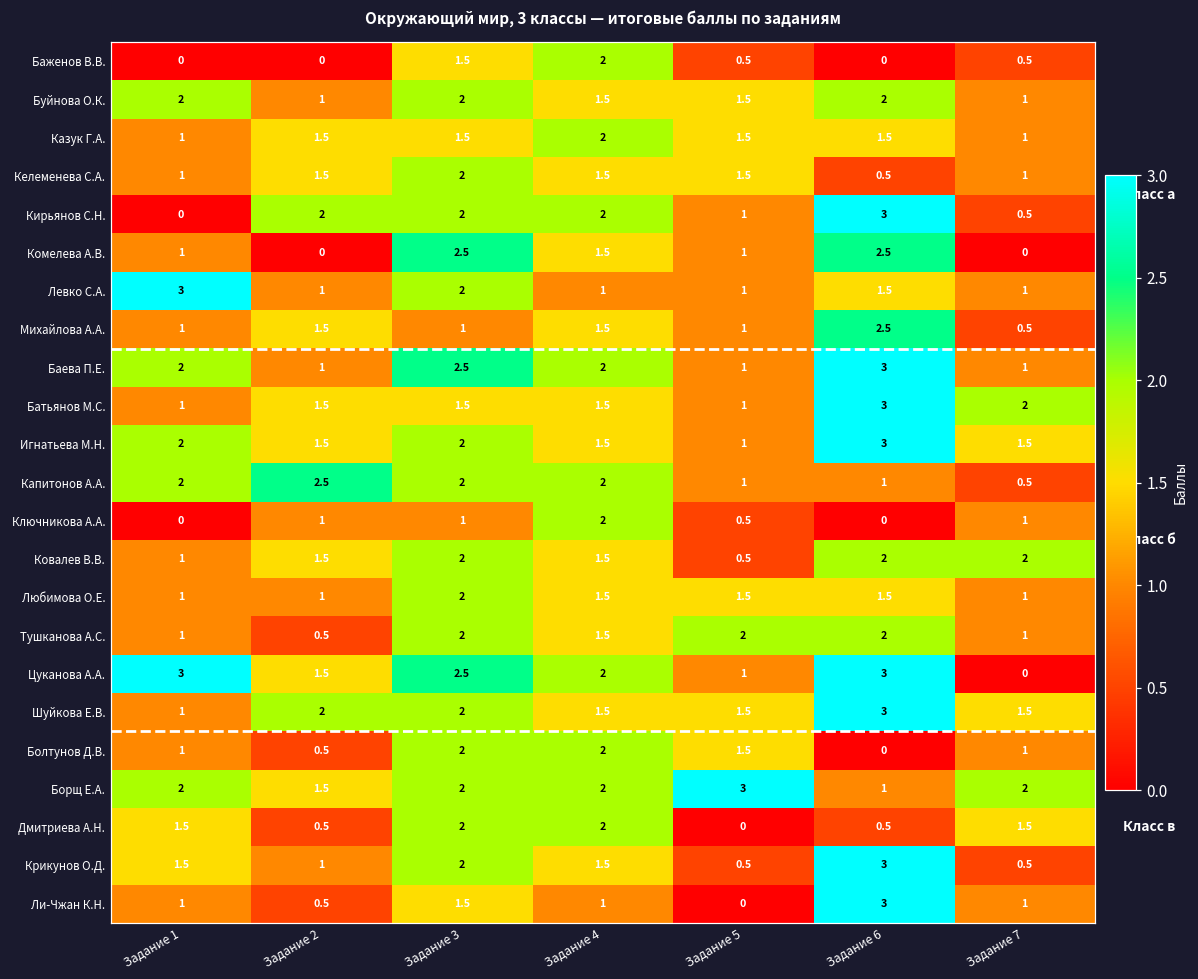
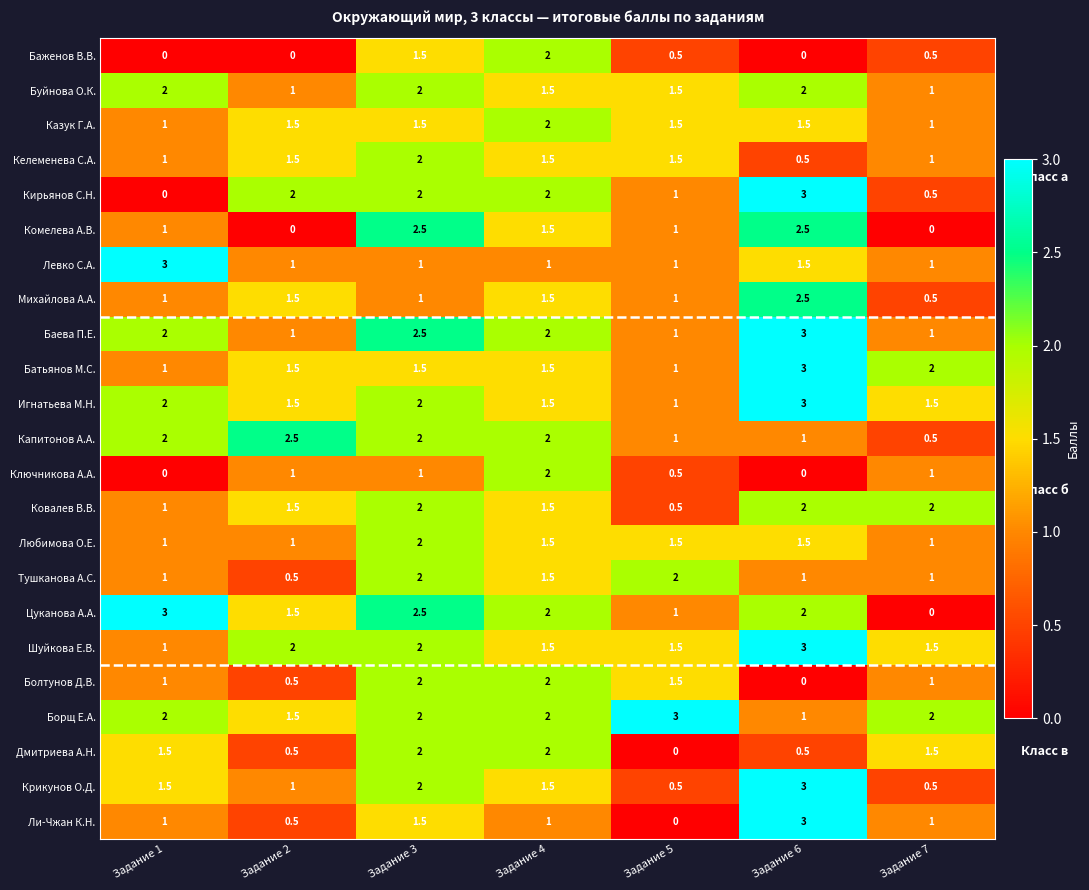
  {
    "Баженов В.В.": {
      "Задание 1": 0,
      "Задание 2": 0,
      "Задание 3": 1.5,
      "Задание 4": 2,
      "Задание 5": 0.5,
      "Задание 6": 0,
      "Задание 7": 0.5
    },
    "Буйнова О.К.": {
      "Задание 1": 2,
      "Задание 2": 1,
      "Задание 3": 2,
      "Задание 4": 1.5,
      "Задание 5": 1.5,
      "Задание 6": 2,
      "Задание 7": 1
    },
    "Казук Г.А.": {
      "Задание 1": 1,
      "Задание 2": 1.5,
      "Задание 3": 1.5,
      "Задание 4": 2,
      "Задание 5": 1.5,
      "Задание 6": 1.5,
      "Задание 7": 1
    },
    "Келеменева С.А.": {
      "Задание 1": 1,
      "Задание 2": 1.5,
      "Задание 3": 2,
      "Задание 4": 1.5,
      "Задание 5": 1.5,
      "Задание 6": 0.5,
      "Задание 7": 1
    },
    "Кирьянов С.Н.": {
      "Задание 1": 0,
      "Задание 2": 2,
      "Задание 3": 2,
      "Задание 4": 2,
      "Задание 5": 1,
      "Задание 6": 3,
      "Задание 7": 0.5
    },
    "Комелева А.В.": {
      "Задание 1": 1,
      "Задание 2": 0,
      "Задание 3": 2.5,
      "Задание 4": 1.5,
      "Задание 5": 1,
      "Задание 6": 2.5,
      "Задание 7": 0
    },
    "Левко С.А.": {
      "Задание 1": 3,
      "Задание 2": 1,
-     "Задание 3": 2,
+     "Задание 3": 1,
      "Задание 4": 1,
      "Задание 5": 1,
      "Задание 6": 1.5,
      "Задание 7": 1
    },
    "Михайлова А.А.": {
      "Задание 1": 1,
      "Задание 2": 1.5,
      "Задание 3": 1,
      "Задание 4": 1.5,
      "Задание 5": 1,
      "Задание 6": 2.5,
      "Задание 7": 0.5
    },
    "Баева П.Е.": {
      "Задание 1": 2,
      "Задание 2": 1,
      "Задание 3": 2.5,
      "Задание 4": 2,
      "Задание 5": 1,
      "Задание 6": 3,
      "Задание 7": 1
    },
    "Батьянов М.С.": {
      "Задание 1": 1,
      "Задание 2": 1.5,
      "Задание 3": 1.5,
      "Задание 4": 1.5,
      "Задание 5": 1,
      "Задание 6": 3,
      "Задание 7": 2
    },
    "Игнатьева М.Н.": {
      "Задание 1": 2,
      "Задание 2": 1.5,
      "Задание 3": 2,
      "Задание 4": 1.5,
      "Задание 5": 1,
      "Задание 6": 3,
      "Задание 7": 1.5
    },
    "Капитонов А.А.": {
      "Задание 1": 2,
      "Задание 2": 2.5,
      "Задание 3": 2,
      "Задание 4": 2,
      "Задание 5": 1,
      "Задание 6": 1,
      "Задание 7": 0.5
    },
    "Ключникова А.А.": {
      "Задание 1": 0,
      "Задание 2": 1,
      "Задание 3": 1,
      "Задание 4": 2,
      "Задание 5": 0.5,
      "Задание 6": 0,
      "Задание 7": 1
    },
    "Ковалев В.В.": {
      "Задание 1": 1,
      "Задание 2": 1.5,
      "Задание 3": 2,
      "Задание 4": 1.5,
      "Задание 5": 0.5,
      "Задание 6": 2,
      "Задание 7": 2
    },
    "Любимова О.Е.": {
      "Задание 1": 1,
      "Задание 2": 1,
      "Задание 3": 2,
      "Задание 4": 1.5,
      "Задание 5": 1.5,
      "Задание 6": 1.5,
      "Задание 7": 1
    },
    "Тушканова А.С.": {
      "Задание 1": 1,
      "Задание 2": 0.5,
      "Задание 3": 2,
      "Задание 4": 1.5,
      "Задание 5": 2,
-     "Задание 6": 2,
+     "Задание 6": 1,
      "Задание 7": 1
    },
    "Цуканова А.А.": {
      "Задание 1": 3,
      "Задание 2": 1.5,
      "Задание 3": 2.5,
      "Задание 4": 2,
      "Задание 5": 1,
-     "Задание 6": 3,
+     "Задание 6": 2,
      "Задание 7": 0
    },
    "Шуйкова Е.В.": {
      "Задание 1": 1,
      "Задание 2": 2,
      "Задание 3": 2,
      "Задание 4": 1.5,
      "Задание 5": 1.5,
      "Задание 6": 3,
      "Задание 7": 1.5
    },
    "Болтунов Д.В.": {
      "Задание 1": 1,
      "Задание 2": 0.5,
      "Задание 3": 2,
      "Задание 4": 2,
      "Задание 5": 1.5,
      "Задание 6": 0,
      "Задание 7": 1
    },
    "Борщ Е.А.": {
      "Задание 1": 2,
      "Задание 2": 1.5,
      "Задание 3": 2,
      "Задание 4": 2,
      "Задание 5": 3,
      "Задание 6": 1,
      "Задание 7": 2
    },
    "Дмитриева А.Н.": {
      "Задание 1": 1.5,
      "Задание 2": 0.5,
      "Задание 3": 2,
      "Задание 4": 2,
      "Задание 5": 0,
      "Задание 6": 0.5,
      "Задание 7": 1.5
    },
    "Крикунов О.Д.": {
      "Задание 1": 1.5,
      "Задание 2": 1,
      "Задание 3": 2,
      "Задание 4": 1.5,
      "Задание 5": 0.5,
      "Задание 6": 3,
      "Задание 7": 0.5
    },
    "Ли-Чжан К.Н.": {
      "Задание 1": 1,
      "Задание 2": 0.5,
      "Задание 3": 1.5,
      "Задание 4": 1,
      "Задание 5": 0,
      "Задание 6": 3,
      "Задание 7": 1
    }
  }
